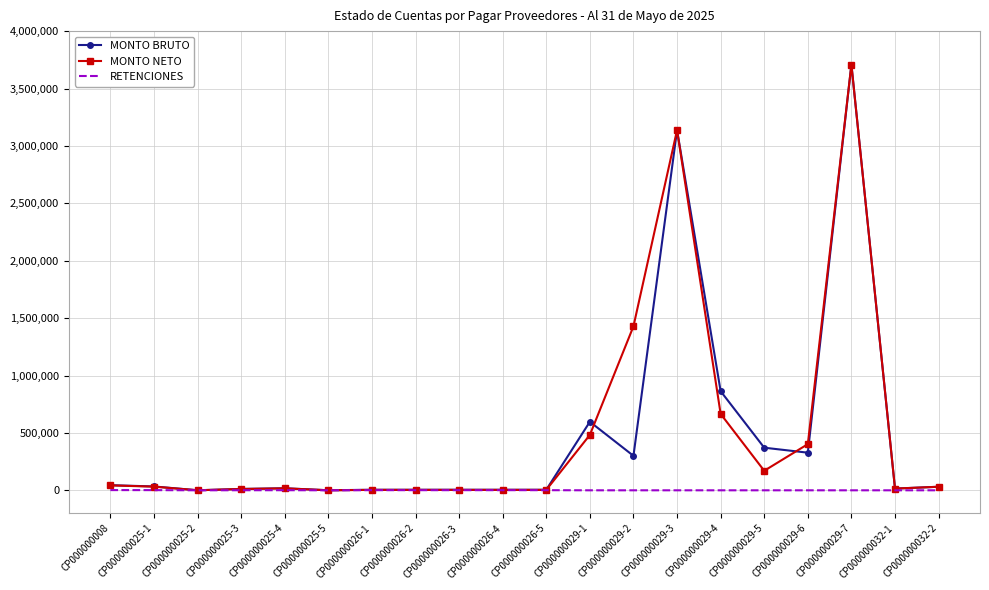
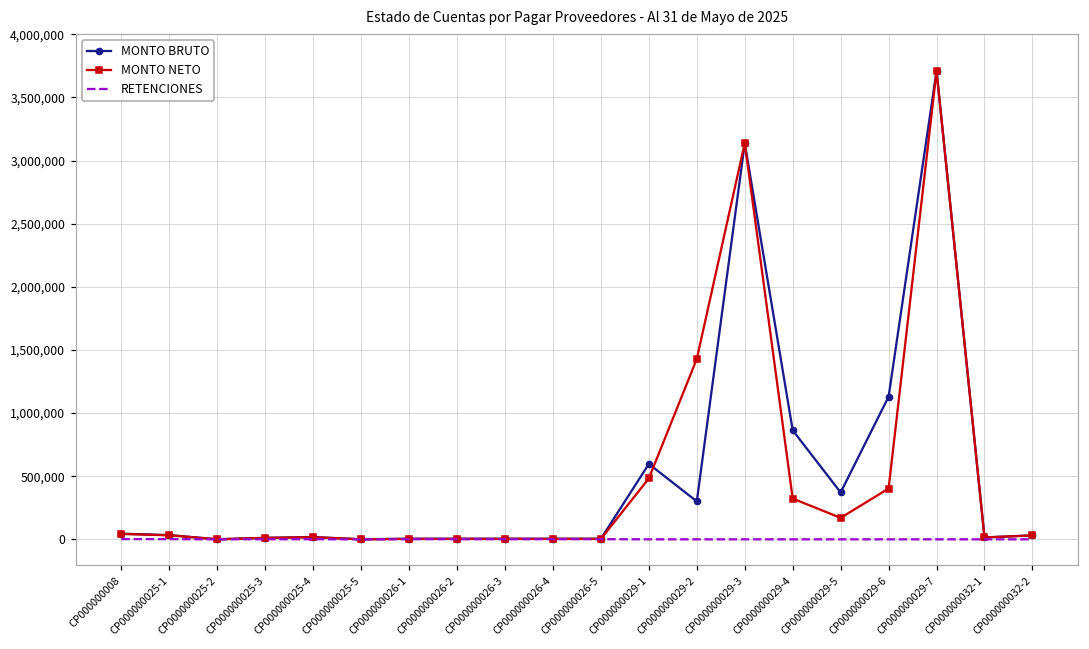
  {
    "MONTO BRUTO": {
      "CP000000029-1": "600,000",
      "CP000000029-2": "300,000",
      "CP000000029-4": "860,000",
      "CP000000029-5": "370,000",
-     "CP000000029-6": "330,000"
+     "CP000000029-6": "1,130,000"
    },
    "MONTO NETO": {
      "CP000000029-1": "480,000",
      "CP000000029-2": "1,430,000",
-     "CP000000029-4": "670,000",
+     "CP000000029-4": "320,000",
      "CP000000029-5": "170,000",
      "CP000000029-6": "400,000"
    },
    "RETENCIONES": {
      "CP000000008": "0",
      "CP000000025-1": "0",
      "CP000000029-1": "0",
      "CP000000029-2": "0",
      "CP000000029-3": "0",
      "CP000000029-4": "0",
      "CP000000029-5": "0",
      "CP000000029-6": "0",
      "CP000000029-7": "0",
      "CP000000032-2": "0"
    }
  }
